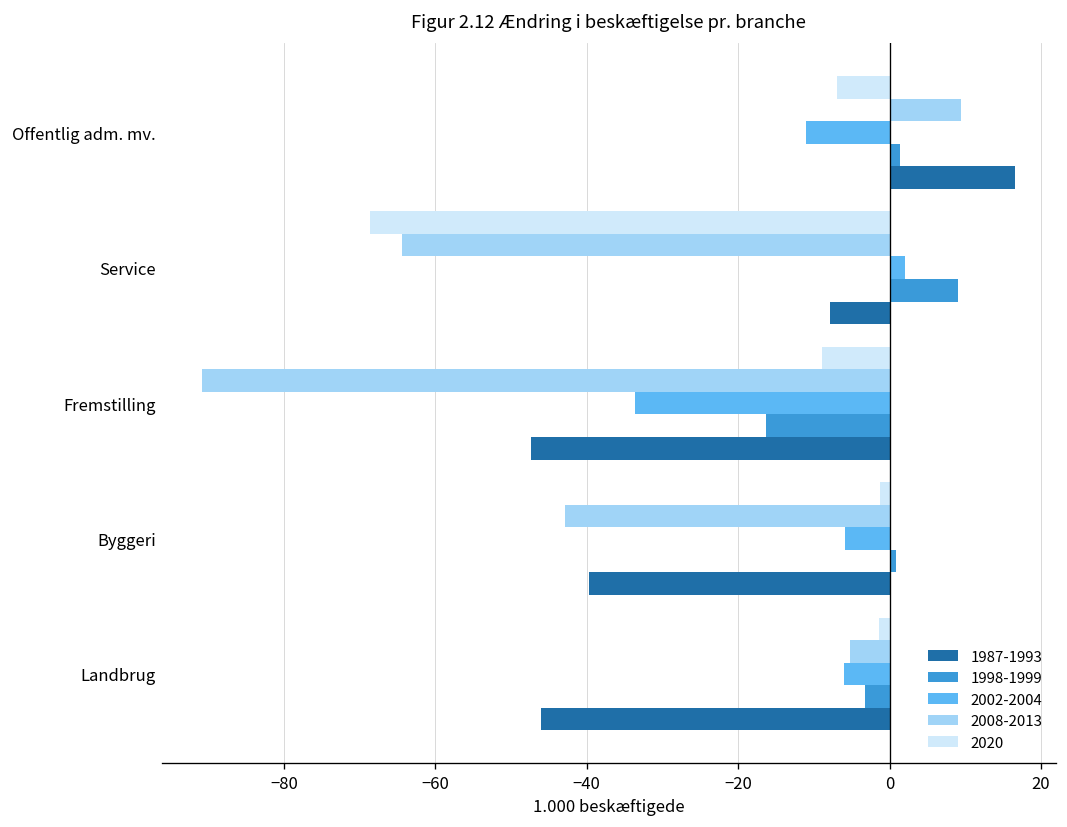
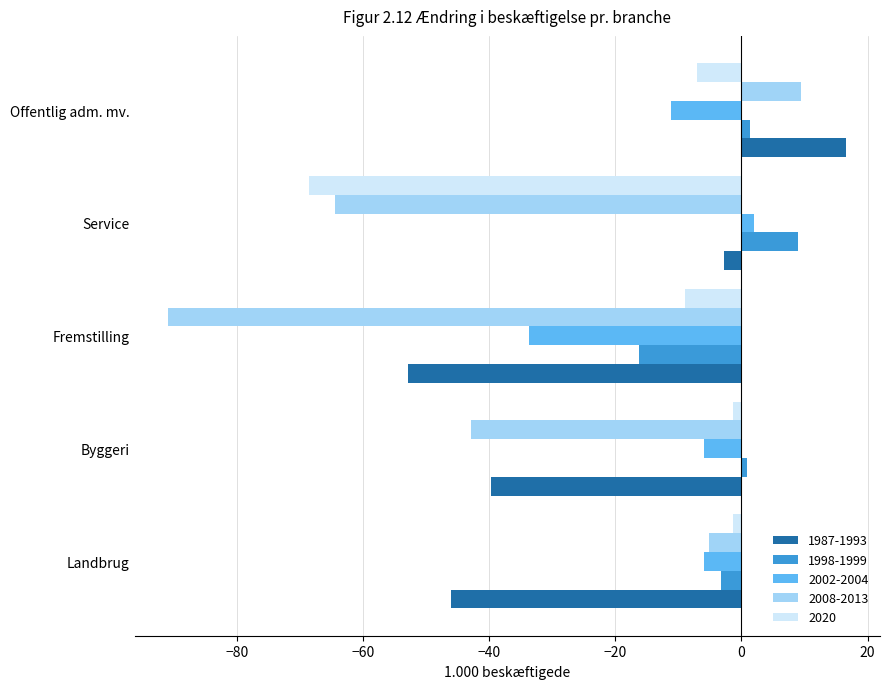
  {
    "1987-1993": {
      "Offentlig adm. mv.": 17,
-     "Service": -8,
-     "Fremstilling": -47,
+     "Service": -3,
+     "Fremstilling": -53,
      "Byggeri": -40,
      "Landbrug": -46
    }
  }
